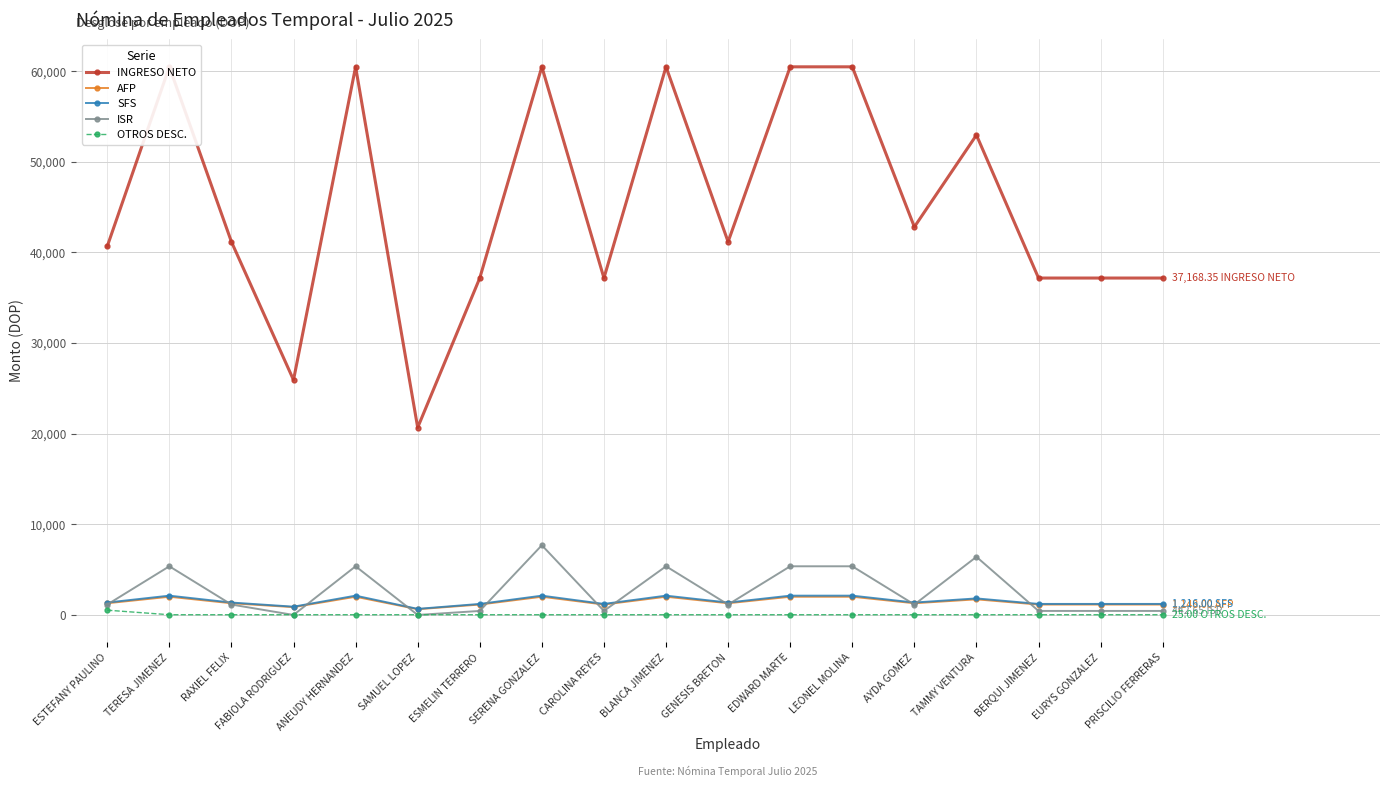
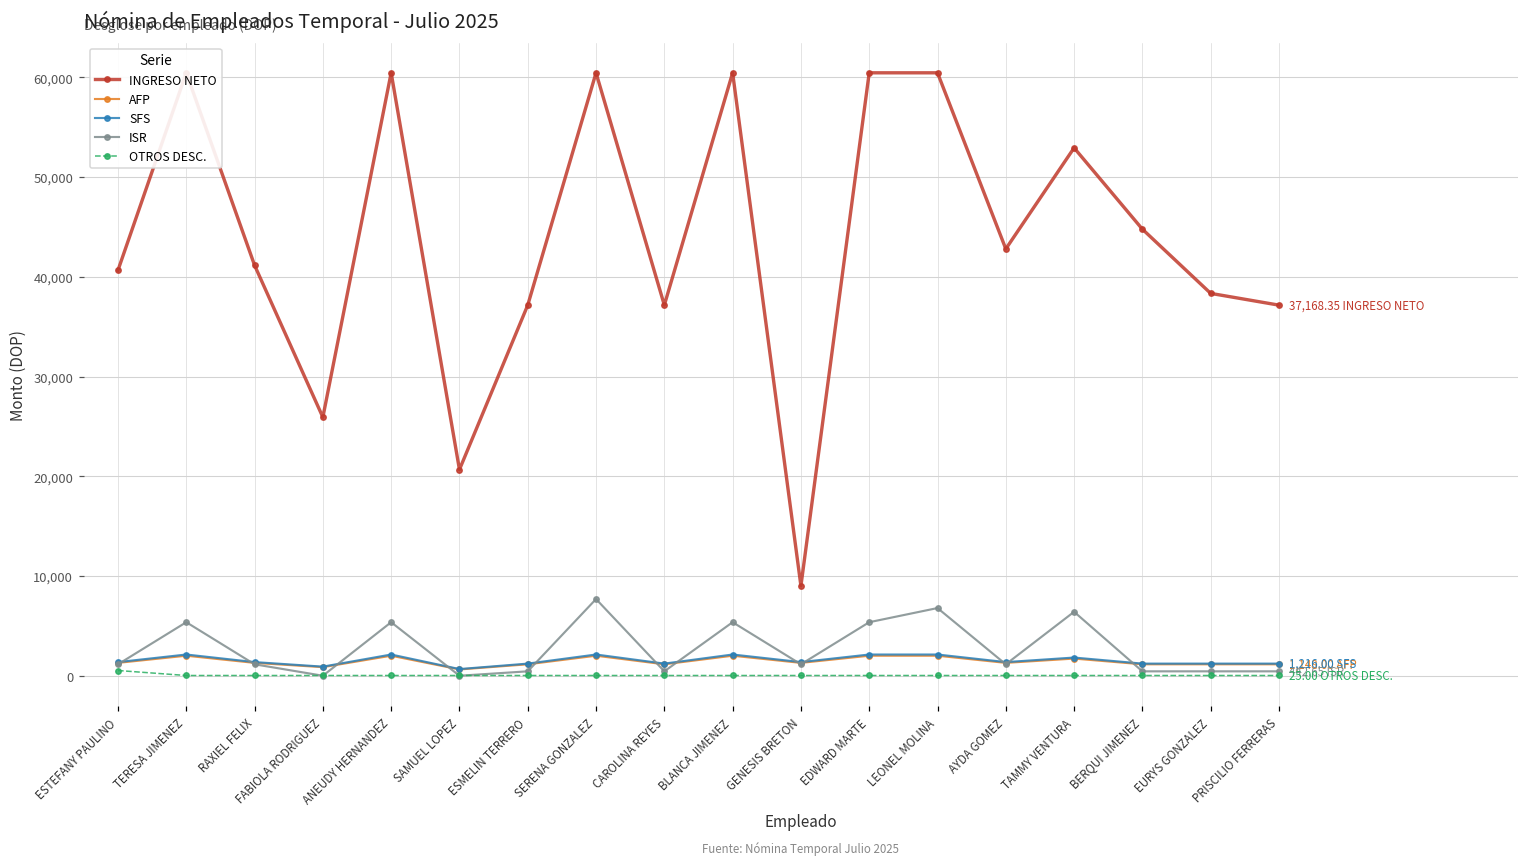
  {
    "INGRESO NETO": {
      "ESTEFANY PAULINO": "41,000",
      "RAXIEL FELIX": "41,000",
      "FABIOLA RODRIGUEZ": "26,000",
      "ANEUDY HERNANDEZ": "60,000",
      "SAMUEL LOPEZ": "21,000",
      "ESMELIN TERRERO": "37,000",
      "SERENA GONZALEZ": "60,000",
      "CAROLINA REYES": "37,000",
      "BLANCA JIMENEZ": "60,000",
-     "GENESIS BRETON": "41,000",
+     "GENESIS BRETON": "9,000",
      "EDWARD MARTE": "60,000",
      "LEONEL MOLINA": "60,000",
      "AYDA GOMEZ": "43,000",
      "TAMMY VENTURA": "53,000",
-     "BERQUI JIMENEZ": "37,000",
-     "EURYS GONZALEZ": "37,000"
+     "BERQUI JIMENEZ": "45,000",
+     "EURYS GONZALEZ": "38,000"
    },
    "ISR": {
      "TERESA JIMENEZ": "5,000",
      "ANEUDY HERNANDEZ": "5,000",
      "ESMELIN TERRERO": "0",
      "SERENA GONZALEZ": "8,000",
      "CAROLINA REYES": "0",
      "BLANCA JIMENEZ": "5,000",
      "EDWARD MARTE": "5,000",
-     "LEONEL MOLINA": "5,000",
+     "LEONEL MOLINA": "7,000",
      "TAMMY VENTURA": "6,000",
      "BERQUI JIMENEZ": "0",
      "EURYS GONZALEZ": "0"
    },
    "OTROS DESC.": {
      "ESTEFANY PAULINO": "1,000",
      "TERESA JIMENEZ": "0",
      "RAXIEL FELIX": "0",
      "ANEUDY HERNANDEZ": "0",
      "ESMELIN TERRERO": "0",
      "SERENA GONZALEZ": "0",
      "CAROLINA REYES": "0",
      "BLANCA JIMENEZ": "0",
      "GENESIS BRETON": "0",
      "EDWARD MARTE": "0",
      "LEONEL MOLINA": "0",
      "AYDA GOMEZ": "0",
      "TAMMY VENTURA": "0",
      "BERQUI JIMENEZ": "0",
      "EURYS GONZALEZ": "0"
    }
  }
